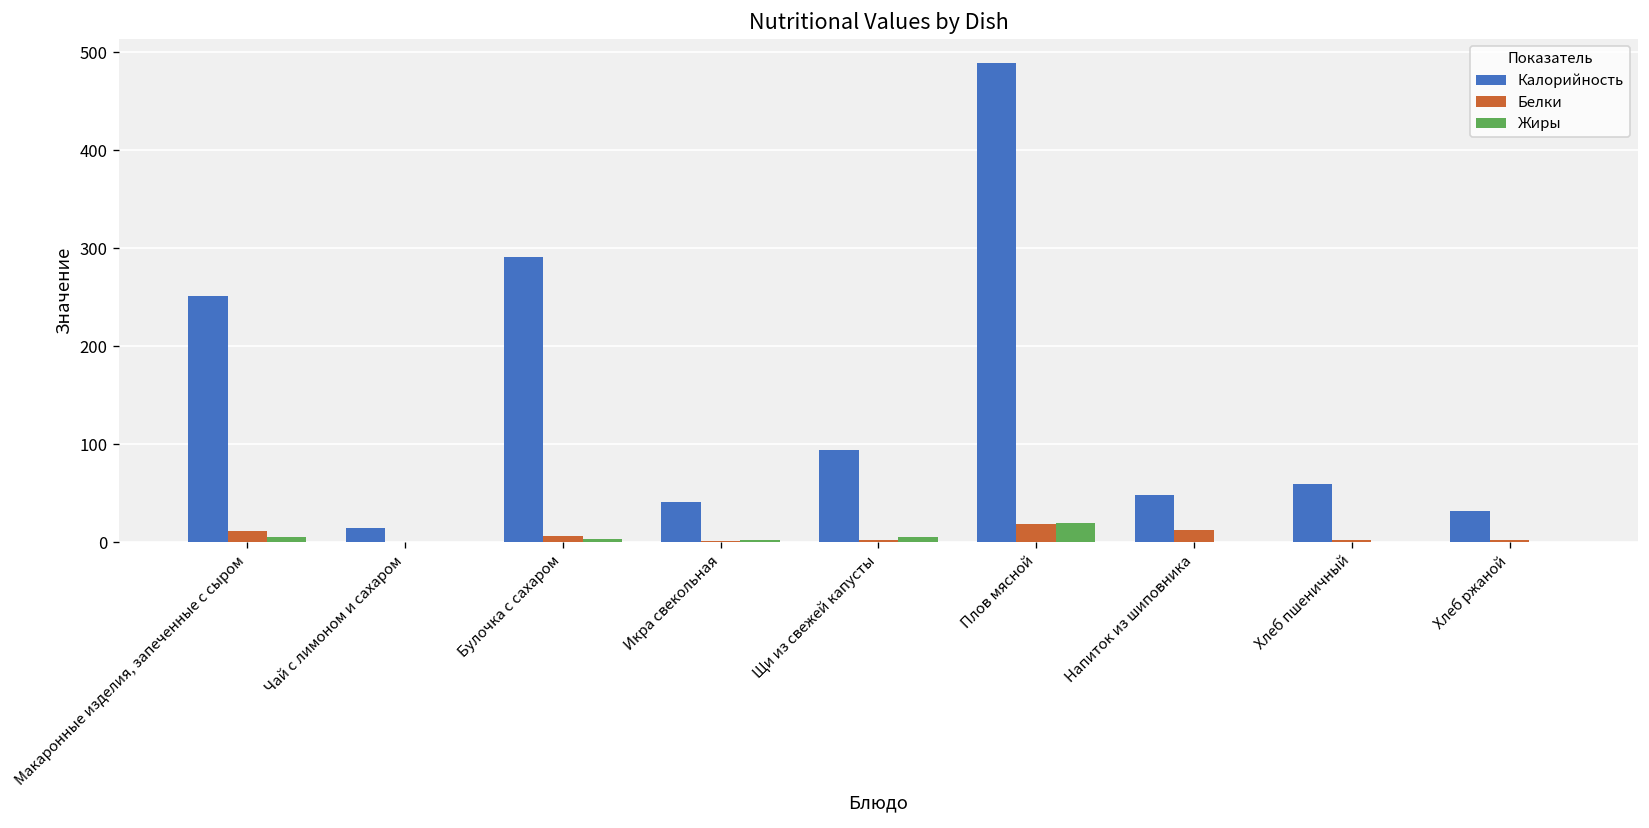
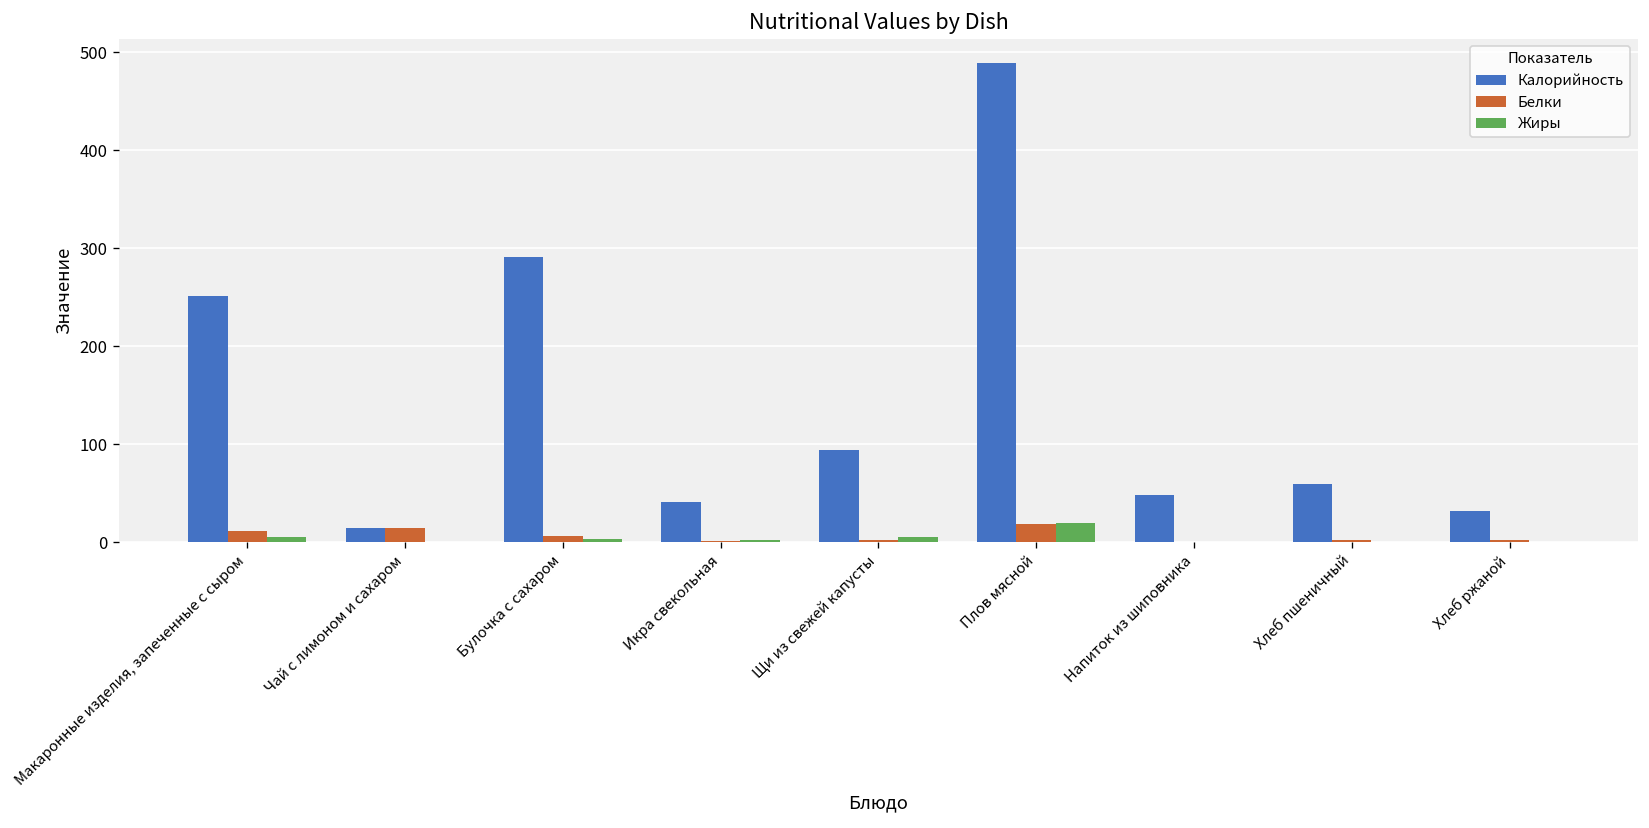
  {
    "Калорийность": {
      "Макаронные изделия, запеченные с сыром": 250,
      "Чай с лимоном и сахаром": 10,
      "Булочка с сахаром": 290,
      "Икра свекольная": 40,
      "Щи из свежей капусты": 90,
      "Плов мясной": 490,
      "Напиток из шиповника": 50,
      "Хлеб пшеничный": 60,
      "Хлеб ржаной": 30
    },
    "Белки": {
      "Макаронные изделия, запеченные с сыром": 10,
-     "Чай с лимоном и сахаром": 0,
+     "Чай с лимоном и сахаром": 10,
      "Булочка с сахаром": 10,
      "Плов мясной": 20,
-     "Напиток из шиповника": 10
+     "Напиток из шиповника": 0
    },
    "Жиры": {
      "Макаронные изделия, запеченные с сыром": 10,
      "Чай с лимоном и сахаром": 0,
      "Щи из свежей капусты": 0,
      "Плов мясной": 20
    }
  }
